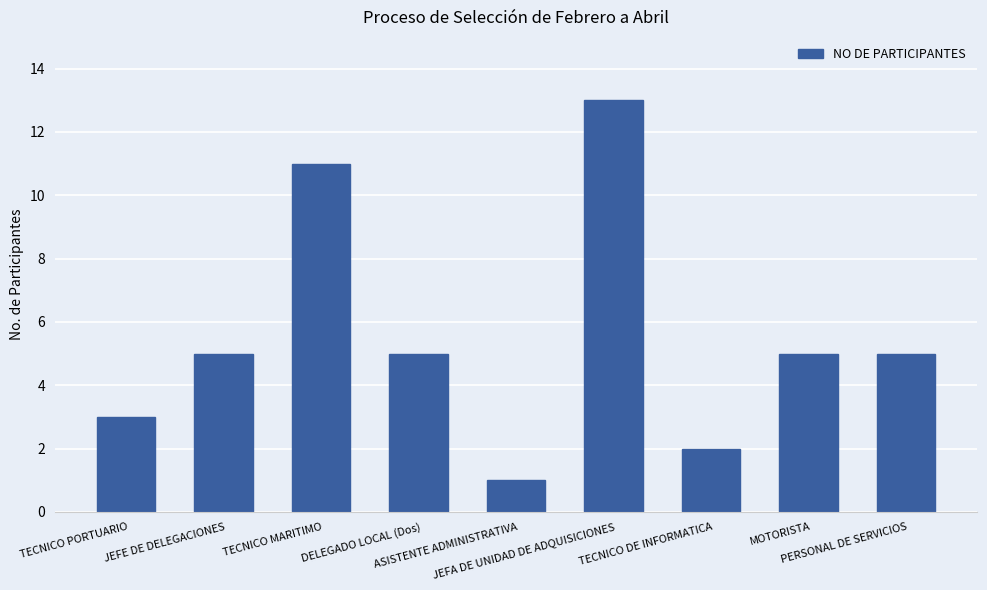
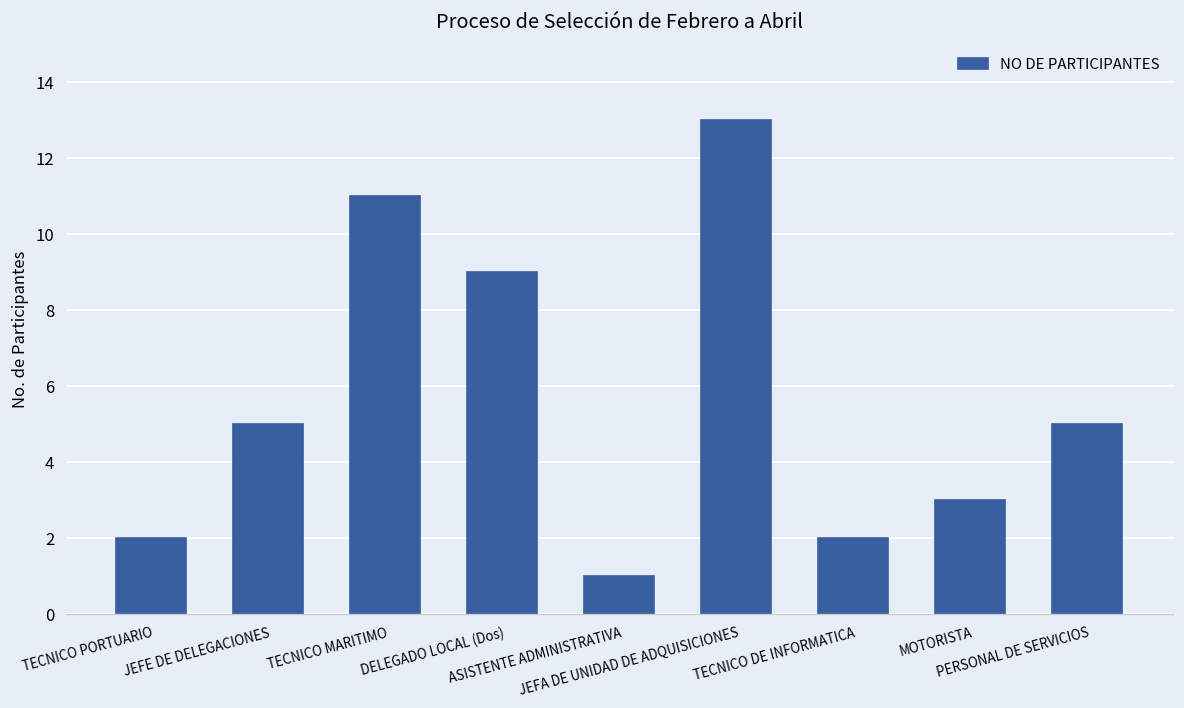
  {
-   "TECNICO PORTUARIO": 3,
+   "TECNICO PORTUARIO": 2,
    "JEFE DE DELEGACIONES": 5,
    "TECNICO MARITIMO": 11,
-   "DELEGADO LOCAL (Dos)": 5,
+   "DELEGADO LOCAL (Dos)": 9,
    "ASISTENTE ADMINISTRATIVA": 1,
    "JEFA DE UNIDAD DE ADQUISICIONES": 13,
    "TECNICO DE INFORMATICA": 2,
-   "MOTORISTA": 5,
+   "MOTORISTA": 3,
    "PERSONAL DE SERVICIOS": 5
  }
